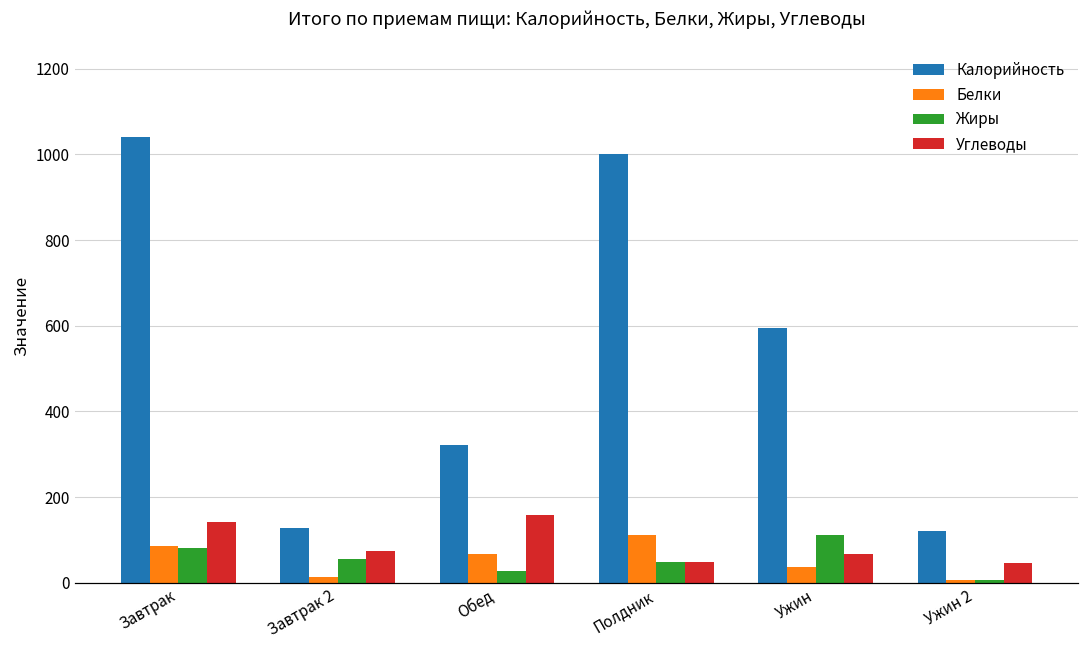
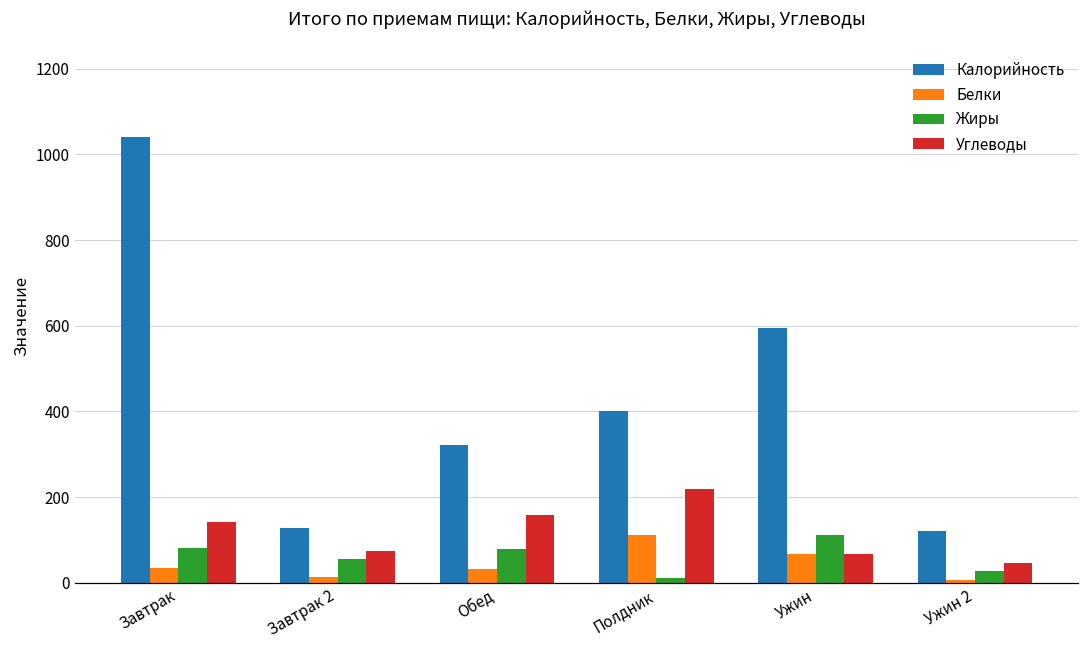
  {
    "Калорийность": {
      "Завтрак": 1040,
      "Завтрак 2": 130,
      "Обед": 320,
-     "Полдник": 1000,
+     "Полдник": 400,
      "Ужин": 590,
      "Ужин 2": 120
    },
    "Белки": {
-     "Завтрак": 90,
+     "Завтрак": 40,
      "Завтрак 2": 10,
-     "Обед": 70,
+     "Обед": 30,
      "Полдник": 110,
-     "Ужин": 40,
+     "Ужин": 70,
      "Ужин 2": 10
    },
    "Жиры": {
      "Завтрак": 80,
      "Завтрак 2": 60,
-     "Обед": 30,
-     "Полдник": 50,
+     "Обед": 80,
+     "Полдник": 10,
      "Ужин": 110,
-     "Ужин 2": 10
+     "Ужин 2": 30
    },
    "Углеводы": {
      "Завтрак": 140,
      "Завтрак 2": 70,
      "Обед": 160,
-     "Полдник": 50,
+     "Полдник": 220,
      "Ужин": 70,
      "Ужин 2": 50
    }
  }
